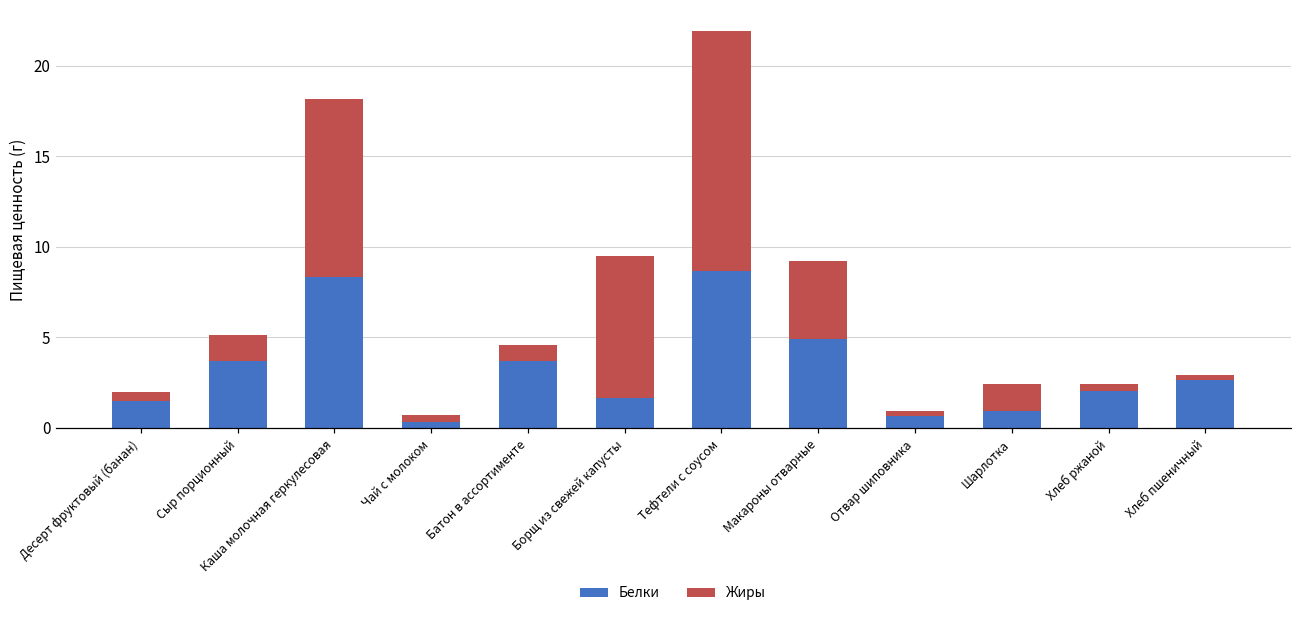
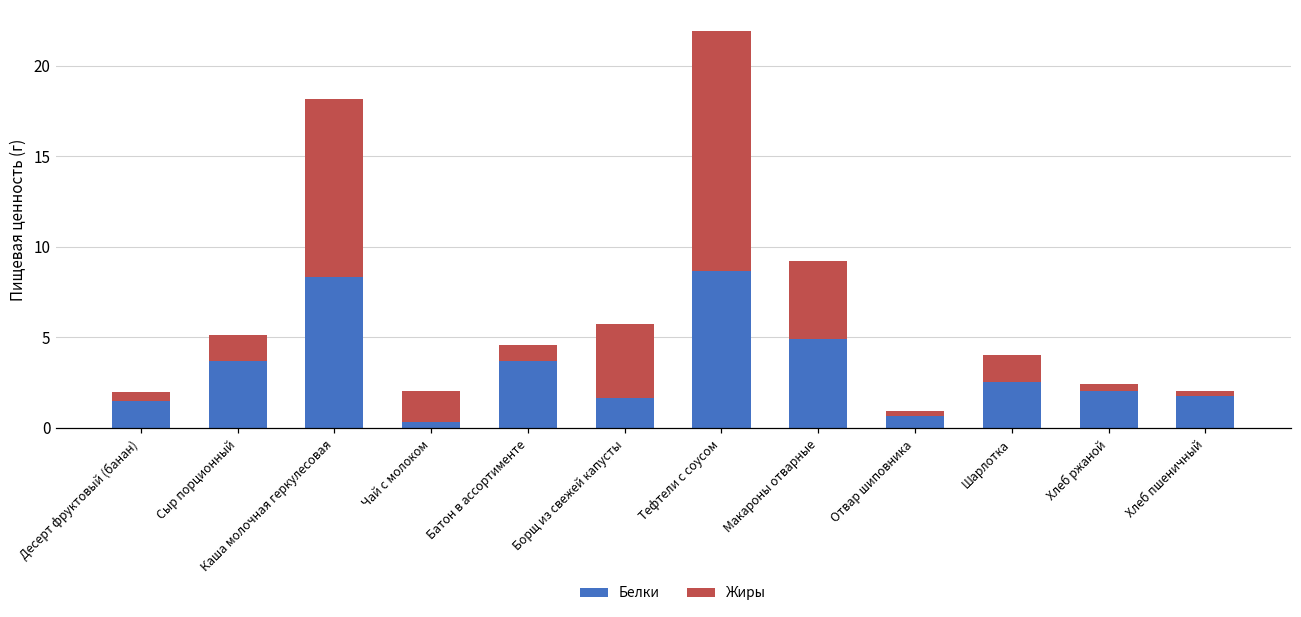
  {
    "Белки": {
      "Десерт фруктовый (банан)": 1.5,
      "Сыр порционный": 3.7,
      "Каша молочная геркулесовая": 8.4,
      "Чай с молоком": 0.3,
      "Батон в ассортименте": 3.7,
      "Борщ из свежей капусты": 1.7,
      "Тефтели с соусом": 8.7,
      "Макароны отварные": 4.9,
      "Отвар шиповника": 0.7,
-     "Шарлотка": 0.9,
+     "Шарлотка": 2.6,
      "Хлеб ржаной": 2.0,
-     "Хлеб пшеничный": 2.7
+     "Хлеб пшеничный": 1.8
    },
    "Жиры": {
      "Десерт фруктовый (банан)": 0.5,
      "Сыр порционный": 1.5,
      "Каша молочная геркулесовая": 9.8,
-     "Чай с молоком": 0.4,
+     "Чай с молоком": 1.8,
      "Батон в ассортименте": 0.9,
-     "Борщ из свежей капусты": 7.8,
+     "Борщ из свежей капусты": 4.1,
      "Тефтели с соусом": 13.3,
      "Макароны отварные": 4.3,
      "Отвар шиповника": 0.3,
      "Шарлотка": 1.5,
      "Хлеб ржаной": 0.4,
      "Хлеб пшеничный": 0.3
    }
  }
